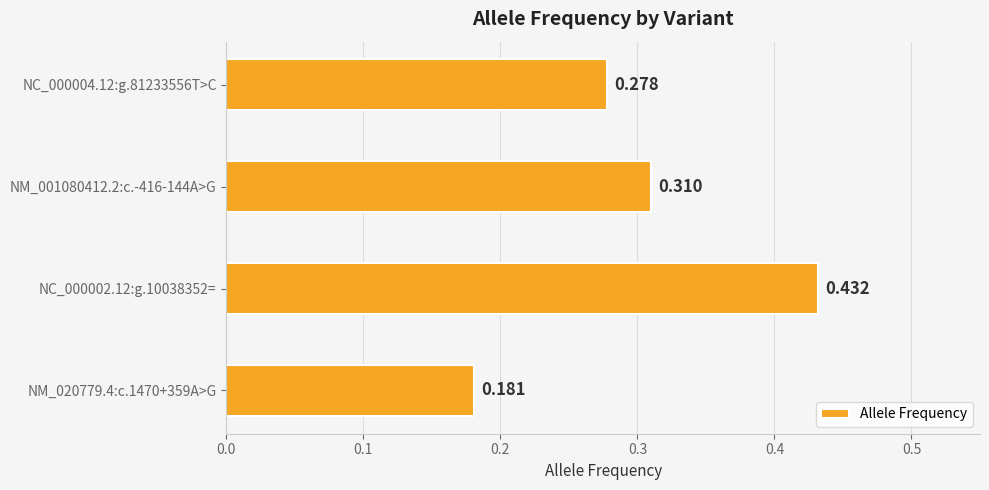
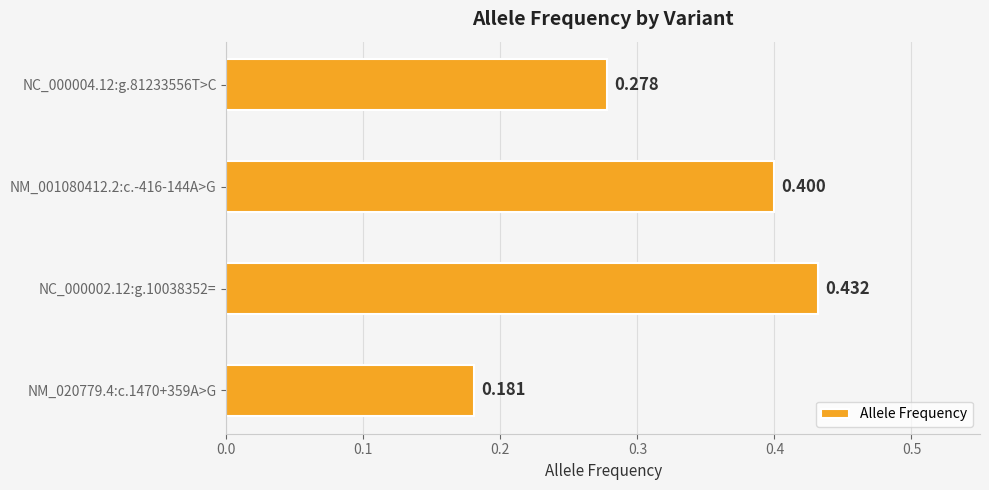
  {
    "NC_000004.12:g.81233556T>C": 0.278,
-   "NM_001080412.2:c.-416-144A>G": 0.310,
+   "NM_001080412.2:c.-416-144A>G": 0.400,
    "NC_000002.12:g.10038352=": 0.432,
    "NM_020779.4:c.1470+359A>G": 0.181
  }
